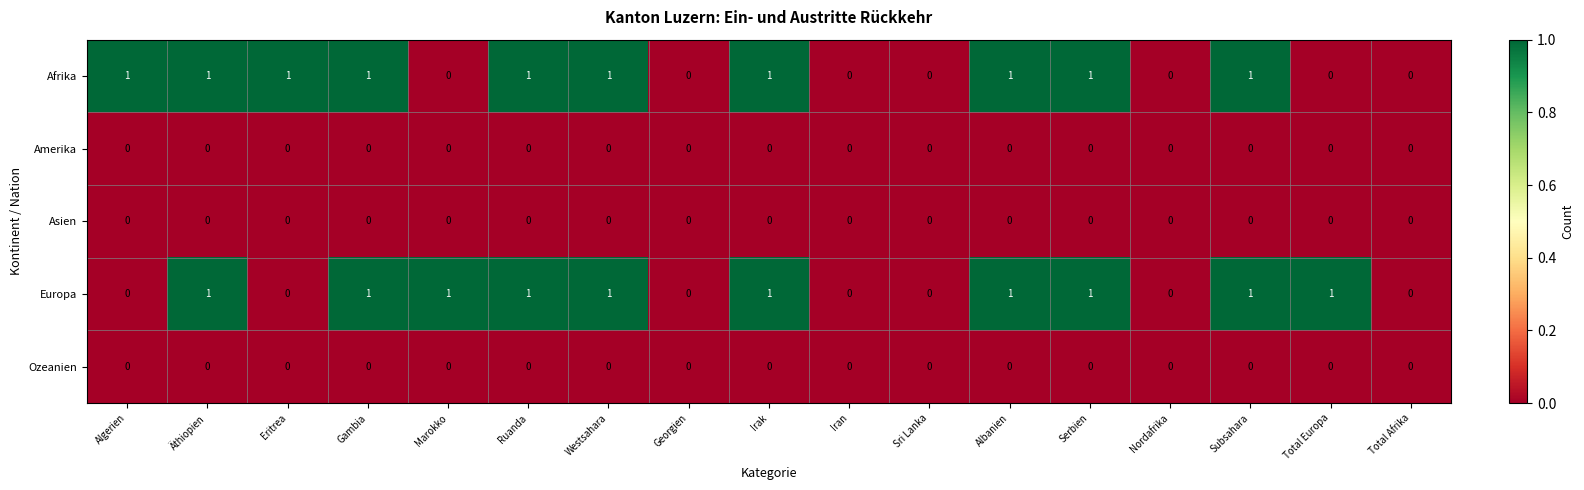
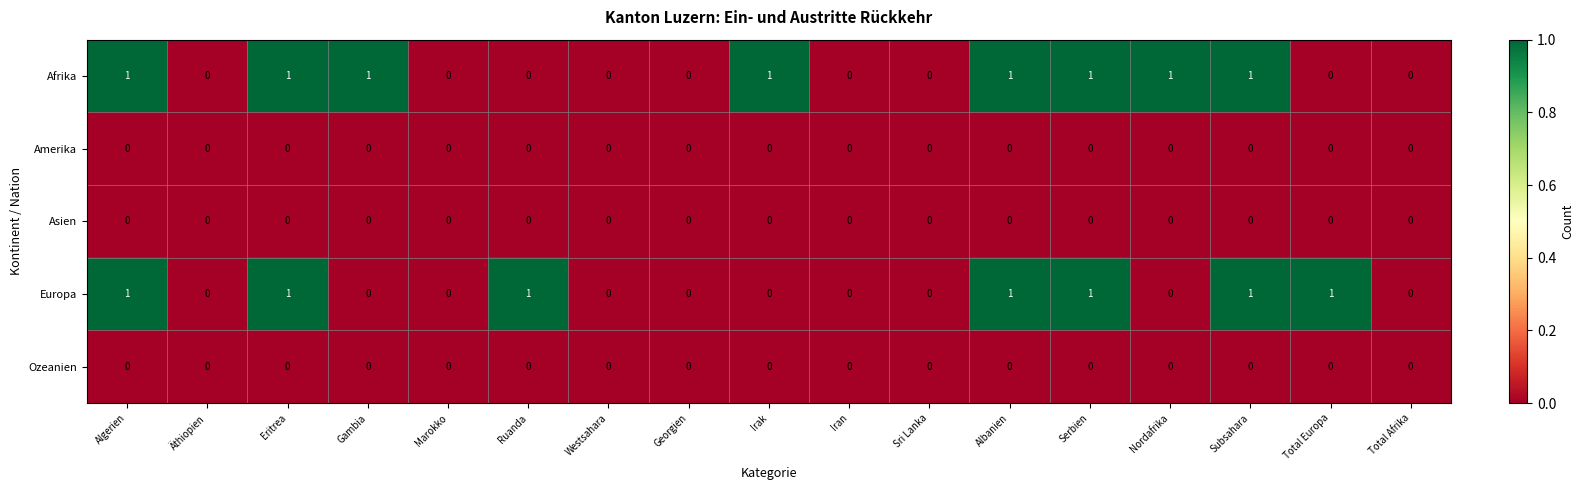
  {
    "Afrika": {
      "Algerien": 1,
-     "Äthiopien": 1,
+     "Äthiopien": 0,
      "Eritrea": 1,
      "Gambia": 1,
      "Marokko": 0,
-     "Ruanda": 1,
-     "Westsahara": 1,
+     "Ruanda": 0,
+     "Westsahara": 0,
      "Georgien": 0,
      "Irak": 1,
      "Iran": 0,
      "Sri Lanka": 0,
      "Albanien": 1,
      "Serbien": 1,
-     "Nordafrika": 0,
+     "Nordafrika": 1,
      "Subsahara": 1,
      "Total Europa": 0,
      "Total Afrika": 0
    },
    "Amerika": {
      "Algerien": 0,
      "Äthiopien": 0,
      "Eritrea": 0,
      "Gambia": 0,
      "Marokko": 0,
      "Ruanda": 0,
      "Westsahara": 0,
      "Georgien": 0,
      "Irak": 0,
      "Iran": 0,
      "Sri Lanka": 0,
      "Albanien": 0,
      "Serbien": 0,
      "Nordafrika": 0,
      "Subsahara": 0,
      "Total Europa": 0,
      "Total Afrika": 0
    },
    "Asien": {
      "Algerien": 0,
      "Äthiopien": 0,
      "Eritrea": 0,
      "Gambia": 0,
      "Marokko": 0,
      "Ruanda": 0,
      "Westsahara": 0,
      "Georgien": 0,
      "Irak": 0,
      "Iran": 0,
      "Sri Lanka": 0,
      "Albanien": 0,
      "Serbien": 0,
      "Nordafrika": 0,
      "Subsahara": 0,
      "Total Europa": 0,
      "Total Afrika": 0
    },
    "Europa": {
-     "Algerien": 0,
-     "Äthiopien": 1,
-     "Eritrea": 0,
-     "Gambia": 1,
-     "Marokko": 1,
+     "Algerien": 1,
+     "Äthiopien": 0,
+     "Eritrea": 1,
+     "Gambia": 0,
+     "Marokko": 0,
      "Ruanda": 1,
-     "Westsahara": 1,
+     "Westsahara": 0,
      "Georgien": 0,
-     "Irak": 1,
+     "Irak": 0,
      "Iran": 0,
      "Sri Lanka": 0,
      "Albanien": 1,
      "Serbien": 1,
      "Nordafrika": 0,
      "Subsahara": 1,
      "Total Europa": 1,
      "Total Afrika": 0
    },
    "Ozeanien": {
      "Algerien": 0,
      "Äthiopien": 0,
      "Eritrea": 0,
      "Gambia": 0,
      "Marokko": 0,
      "Ruanda": 0,
      "Westsahara": 0,
      "Georgien": 0,
      "Irak": 0,
      "Iran": 0,
      "Sri Lanka": 0,
      "Albanien": 0,
      "Serbien": 0,
      "Nordafrika": 0,
      "Subsahara": 0,
      "Total Europa": 0,
      "Total Afrika": 0
    }
  }
